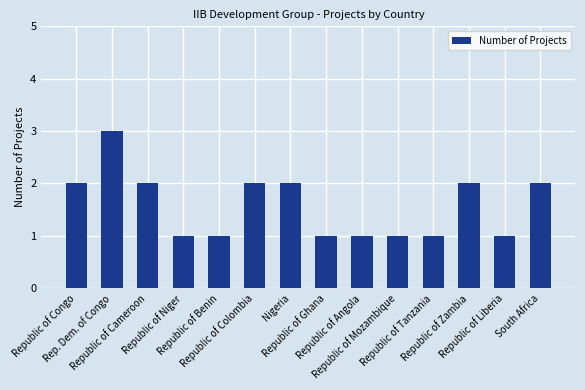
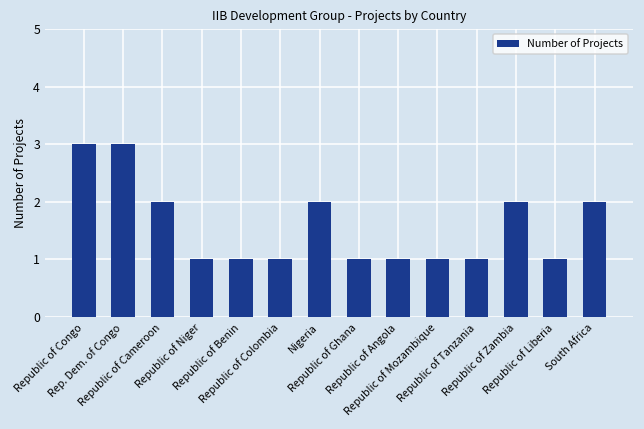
  {
-   "Republic of Congo": 2,
+   "Republic of Congo": 3,
    "Rep. Dem. of Congo": 3,
    "Republic of Cameroon": 2,
    "Republic of Niger": 1,
    "Republic of Benin": 1,
-   "Republic of Colombia": 2,
+   "Republic of Colombia": 1,
    "Nigeria": 2,
    "Republic of Ghana": 1,
    "Republic of Angola": 1,
    "Republic of Mozambique": 1,
    "Republic of Tanzania": 1,
    "Republic of Zambia": 2,
    "Republic of Liberia": 1,
    "South Africa": 2
  }
